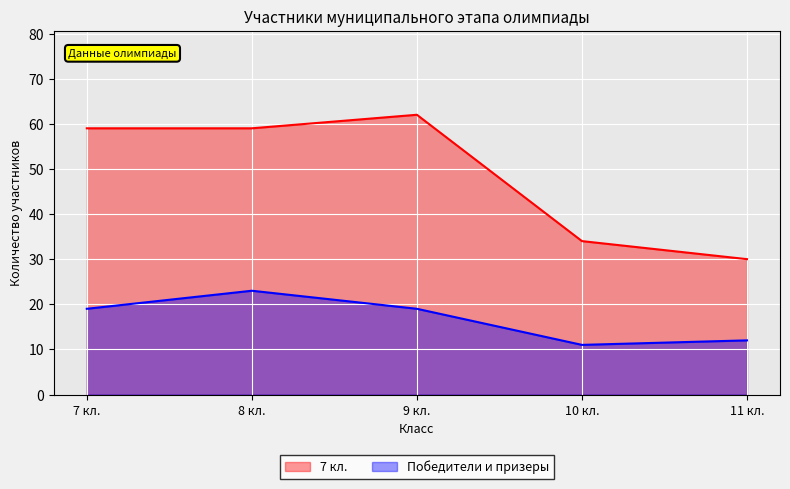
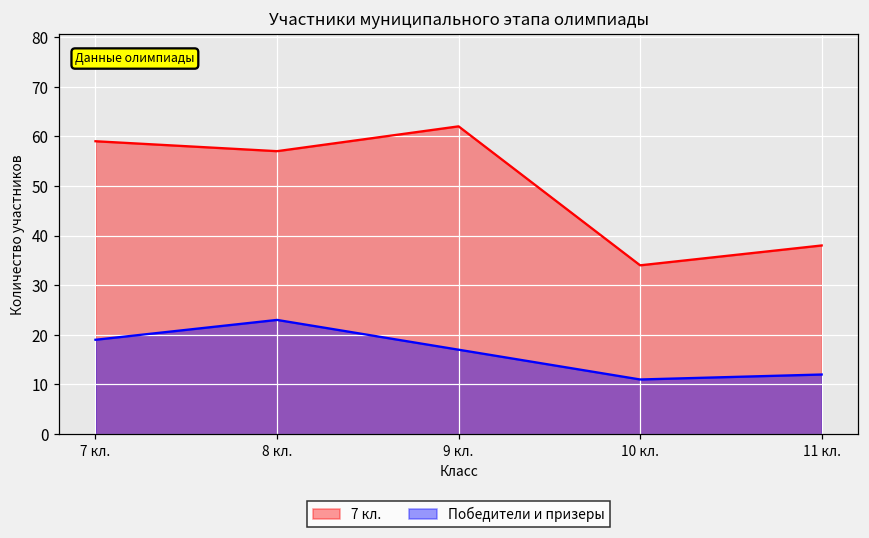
  {
    "7 кл.": {
      "7 кл.": 59,
-     "8 кл.": 59,
+     "8 кл.": 57,
      "9 кл.": 62,
      "10 кл.": 34,
-     "11 кл.": 30
+     "11 кл.": 38
    },
    "Победители и призеры": {
      "7 кл.": 19,
      "8 кл.": 23,
-     "9 кл.": 19,
+     "9 кл.": 17,
      "10 кл.": 11,
      "11 кл.": 12
    }
  }
